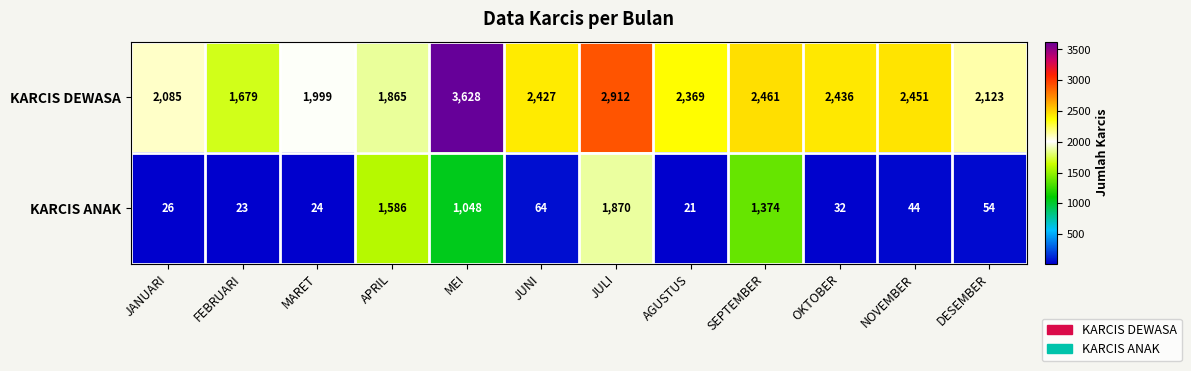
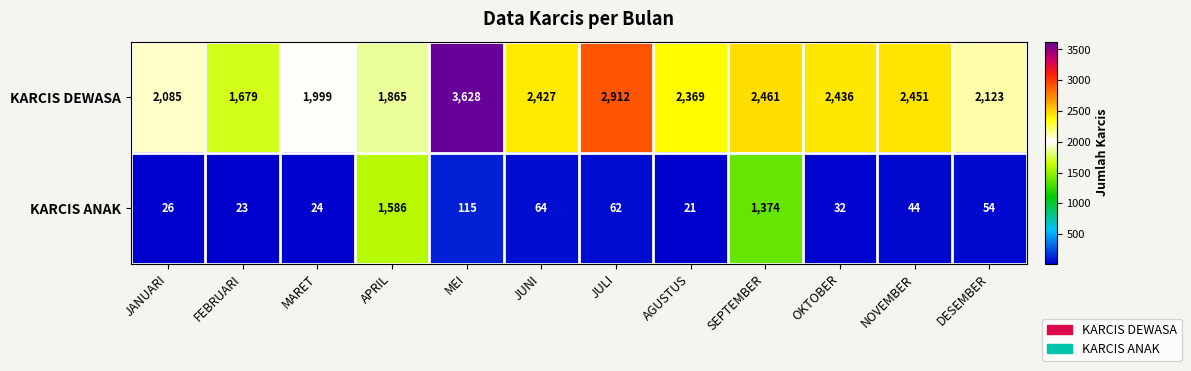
  {
    "KARCIS DEWASA": {
      "JANUARI": "2,085",
      "FEBRUARI": "1,679",
      "MARET": "1,999",
      "APRIL": "1,865",
      "MEI": "3,628",
      "JUNI": "2,427",
      "JULI": "2,912",
      "AGUSTUS": "2,369",
      "SEPTEMBER": "2,461",
      "OKTOBER": "2,436",
      "NOVEMBER": "2,451",
      "DESEMBER": "2,123"
    },
    "KARCIS ANAK": {
      "JANUARI": "26",
      "FEBRUARI": "23",
      "MARET": "24",
      "APRIL": "1,586",
-     "MEI": "1,048",
+     "MEI": "115",
      "JUNI": "64",
-     "JULI": "1,870",
+     "JULI": "62",
      "AGUSTUS": "21",
      "SEPTEMBER": "1,374",
      "OKTOBER": "32",
      "NOVEMBER": "44",
      "DESEMBER": "54"
    }
  }
